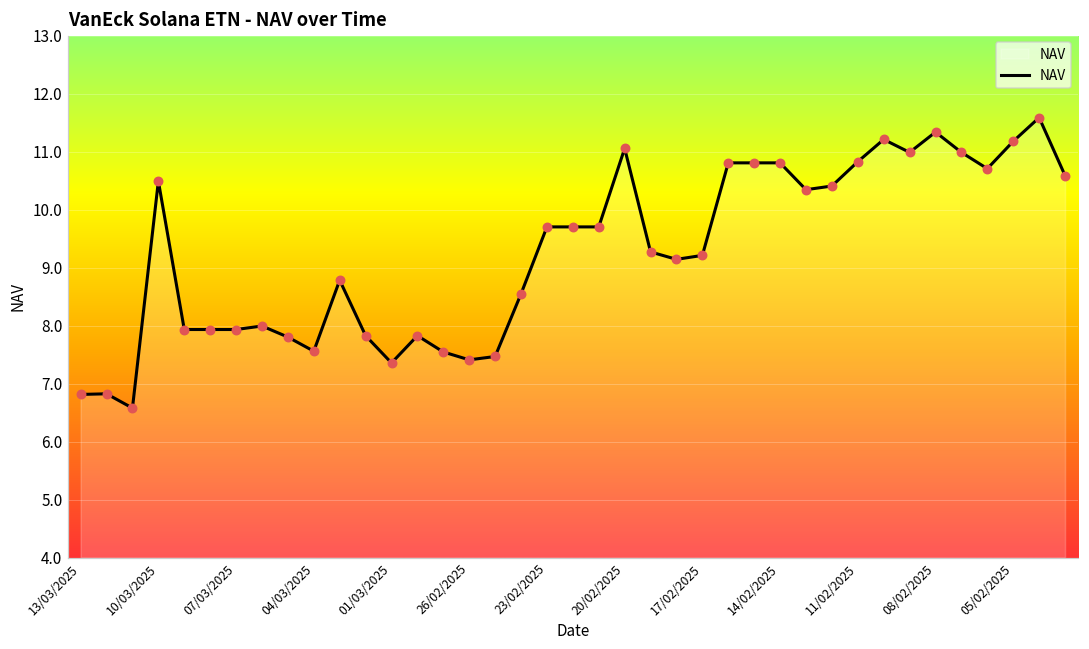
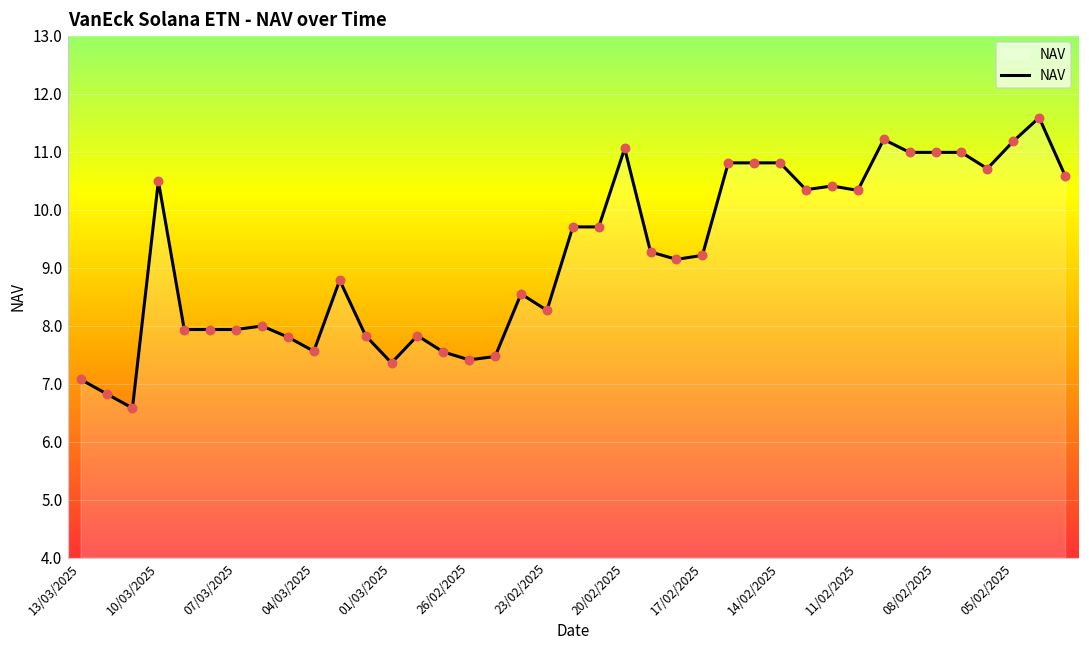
  {
-   "13/03/2025": 6.8,
+   "13/03/2025": 7.1,
    "10/03/2025": 10.5,
    "07/03/2025": 7.9,
    "04/03/2025": 7.6,
    "01/03/2025": 7.4,
    "26/02/2025": 7.4,
-   "23/02/2025": 9.7,
+   "23/02/2025": 8.3,
    "20/02/2025": 11.1,
    "17/02/2025": 9.2,
    "14/02/2025": 10.8,
-   "11/02/2025": 10.8,
-   "08/02/2025": 11.3,
+   "11/02/2025": 10.3,
+   "08/02/2025": 11.0,
    "05/02/2025": 11.2
  }
